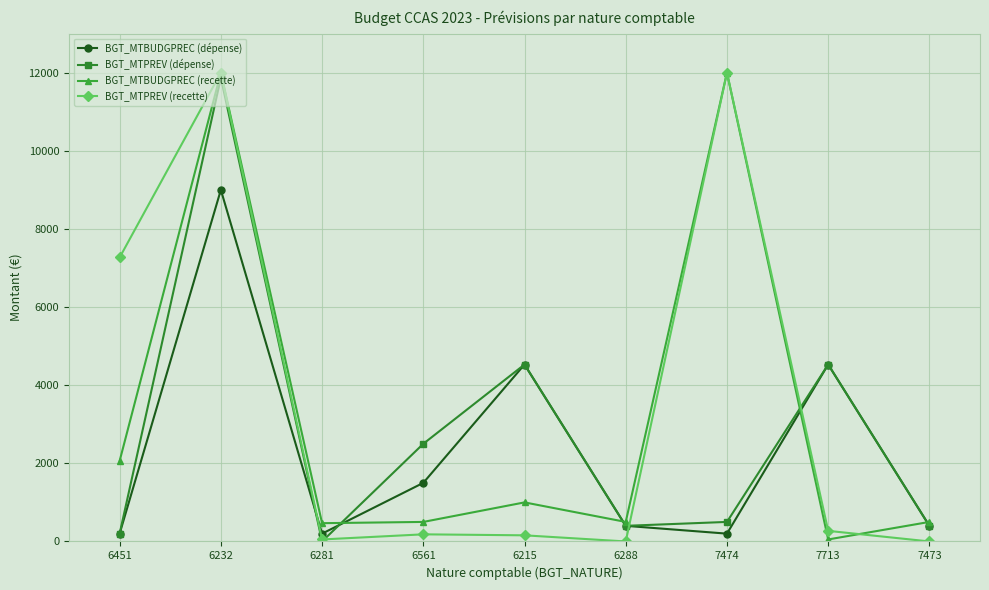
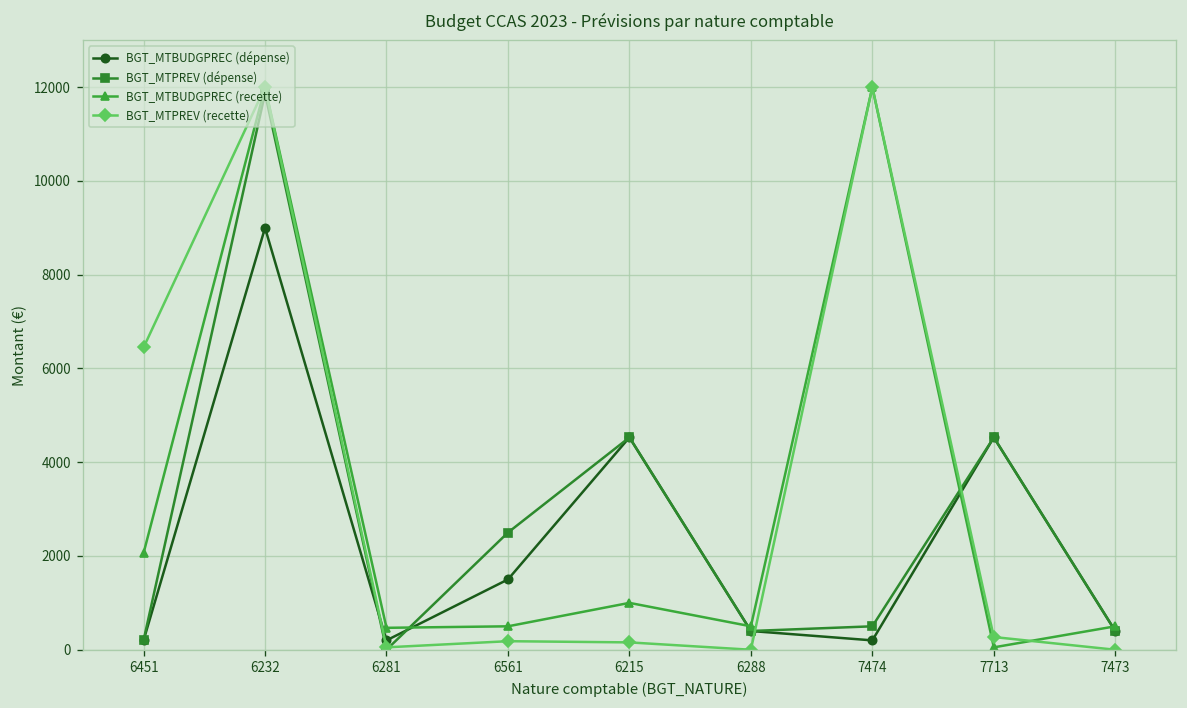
  {
    "BGT_MTPREV (recette)": {
-     "6451": 7300,
+     "6451": 6400,
      "6561": 200,
      "6215": 200,
      "6288": 0,
      "7713": 300,
      "7473": 0
    }
  }
